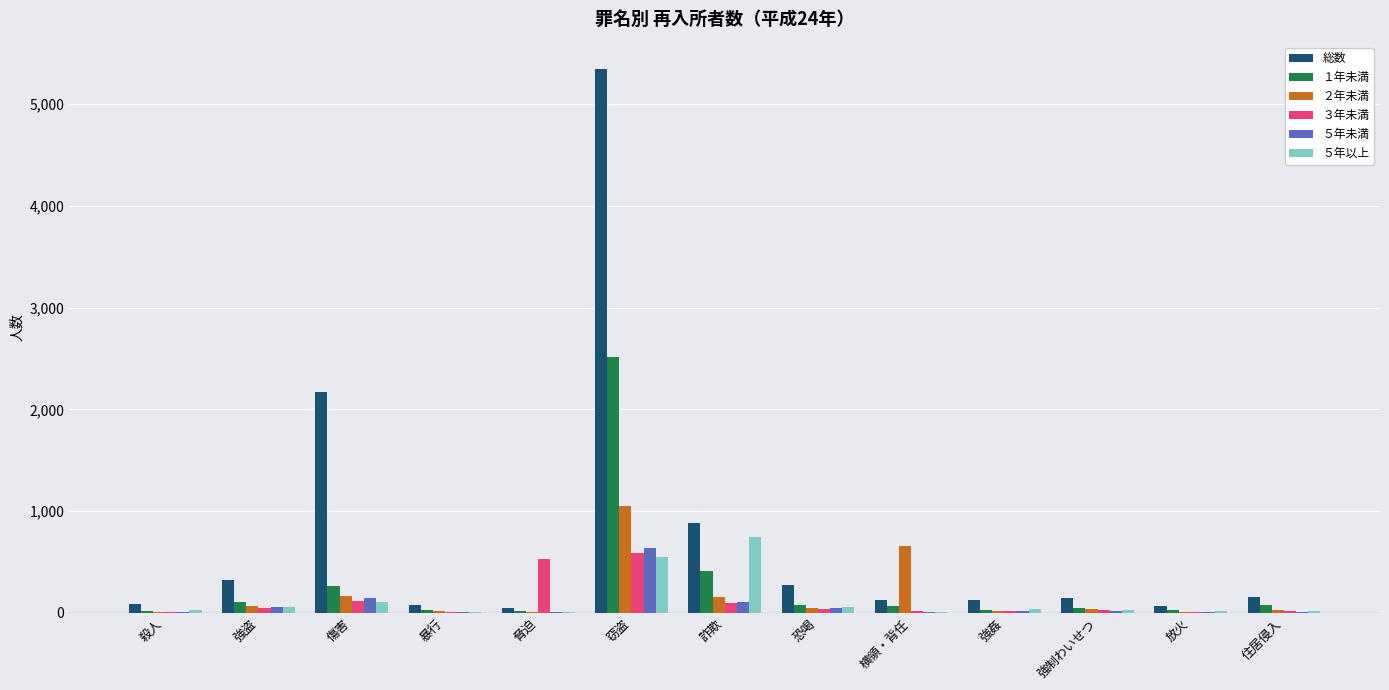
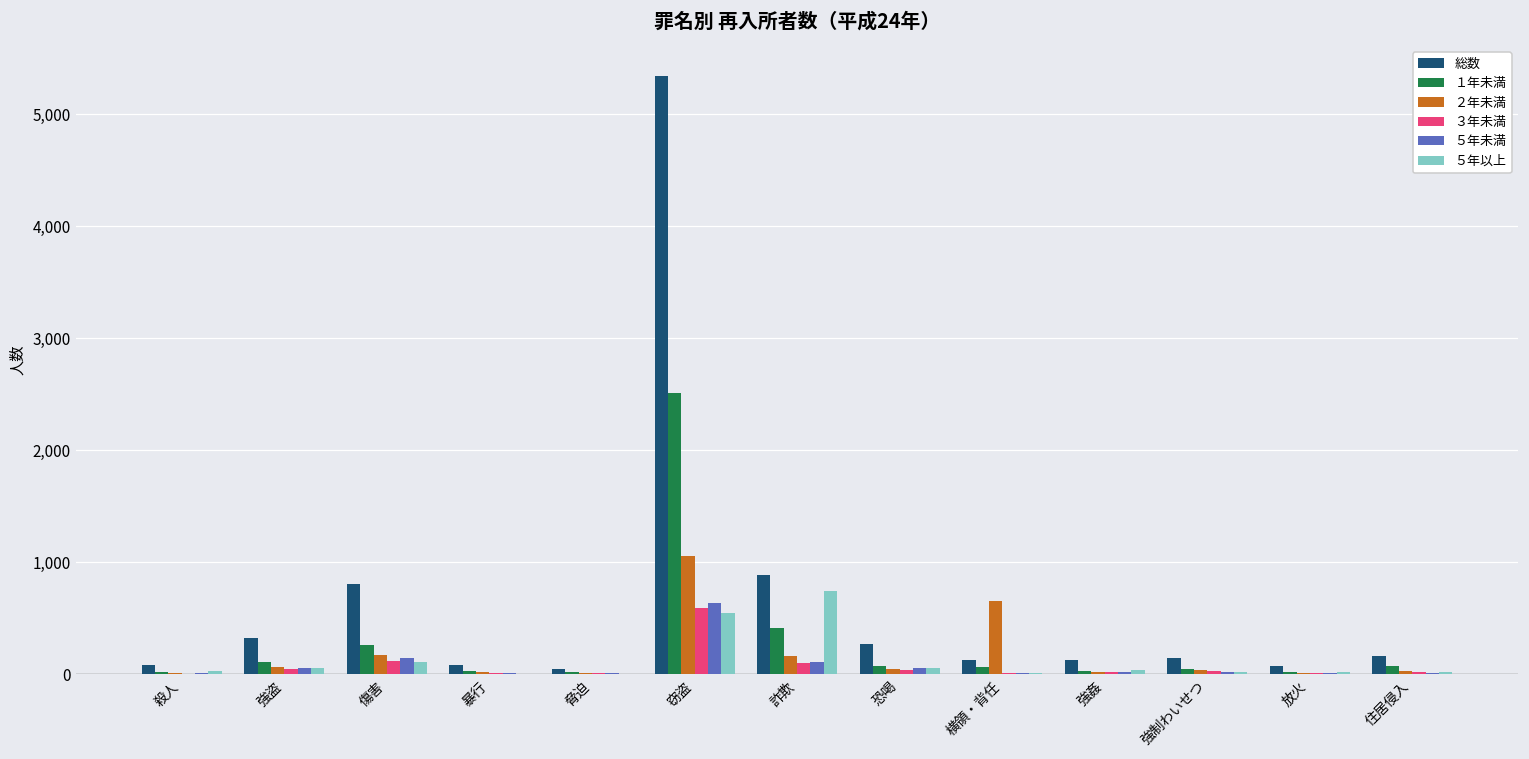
  {
    "総数": {
      "殺人": "80",
      "強盗": "330",
-     "傷害": "2,170",
+     "傷害": "810",
      "暴行": "80",
      "脅迫": "50",
      "窃盗": "5,350",
      "詐欺": "890",
      "恐喝": "270",
      "横領・背任": "130",
      "強姦": "130",
      "強制わいせつ": "150",
      "放火": "70",
      "住居侵入": "160"
    },
    "１年未満": {
      "強盗": "110",
      "傷害": "260",
      "暴行": "30",
      "窃盗": "2,510",
      "詐欺": "420",
      "恐喝": "80",
      "横領・背任": "70",
      "強姦": "30",
      "強制わいせつ": "50",
      "住居侵入": "80"
    },
    "２年未満": {
      "強盗": "60",
      "傷害": "170",
      "窃盗": "1,050",
      "詐欺": "160",
      "恐喝": "40",
      "横領・背任": "660",
      "強制わいせつ": "30",
      "住居侵入": "30"
    },
    "３年未満": {
      "強盗": "40",
      "傷害": "120",
-     "脅迫": "530",
+     "脅迫": "10",
      "窃盗": "590",
      "詐欺": "100",
      "恐喝": "40",
      "強制わいせつ": "30"
    },
    "５年未満": {
      "強盗": "60",
      "傷害": "150",
      "窃盗": "640",
      "詐欺": "110",
      "恐喝": "50"
    },
    "５年以上": {
      "殺人": "30",
      "強盗": "60",
      "傷害": "110",
      "窃盗": "550",
      "詐欺": "740",
      "恐喝": "60",
      "強姦": "40"
    }
  }
